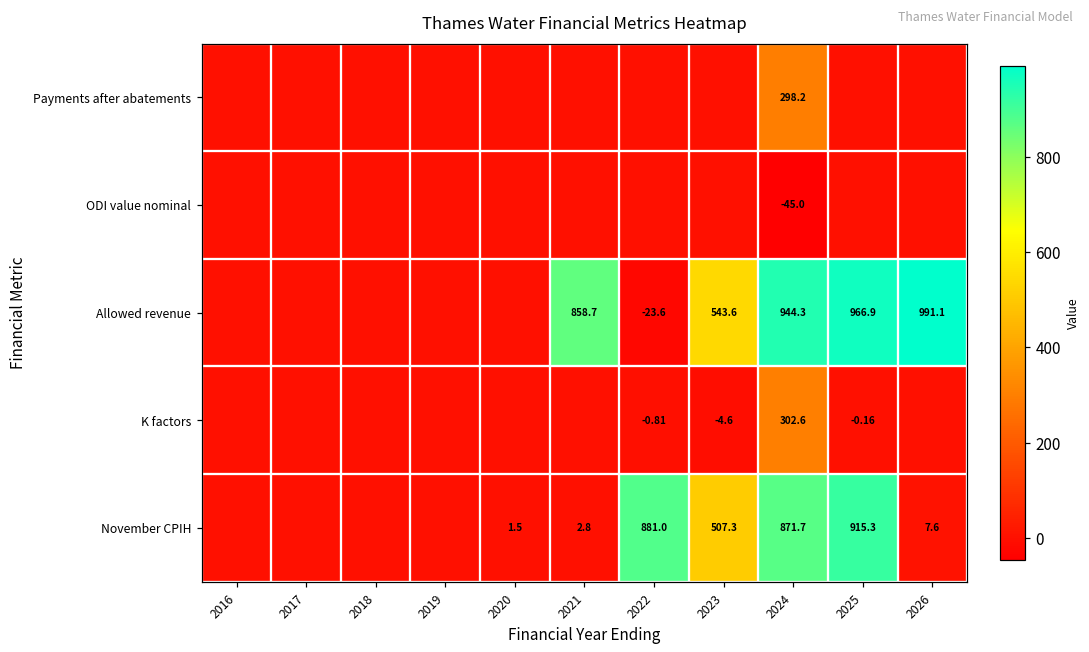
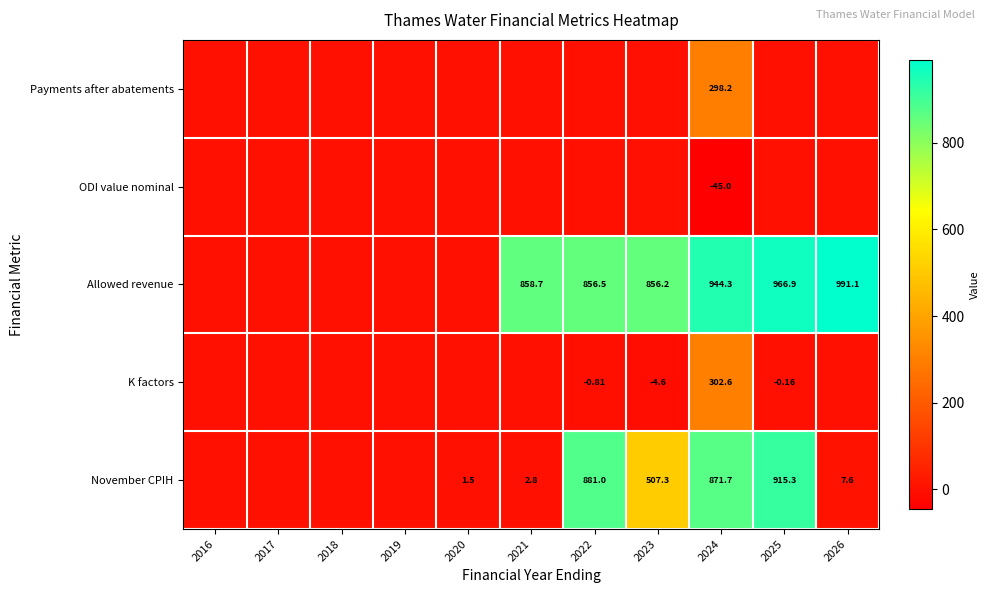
  {
    "Payments after abatements": {
      "2024": 298.2
    },
    "ODI value nominal": {
      "2024": -45.0
    },
    "Allowed revenue": {
      "2021": 858.7,
-     "2022": -23.6,
-     "2023": 543.6,
+     "2022": 856.5,
+     "2023": 856.2,
      "2024": 944.3,
      "2025": 966.9,
      "2026": 991.1
    },
    "K factors": {
      "2022": -0.81,
      "2023": -4.6,
      "2024": 302.6,
      "2025": -0.16
    },
    "November CPIH": {
      "2020": 1.5,
      "2021": 2.8,
      "2022": 881.0,
      "2023": 507.3,
      "2024": 871.7,
      "2025": 915.3,
      "2026": 7.6
    }
  }
